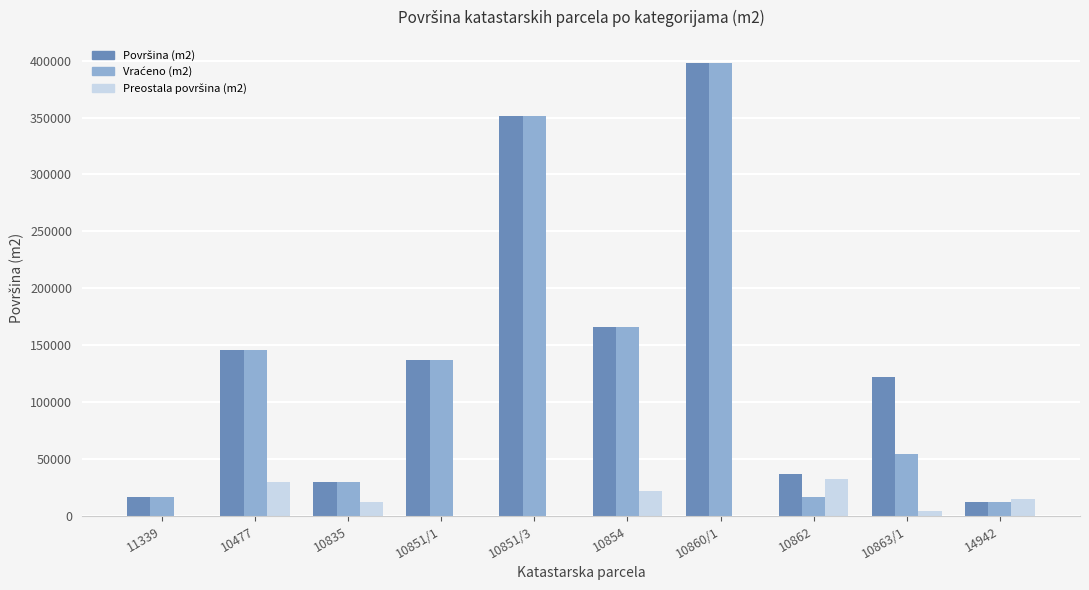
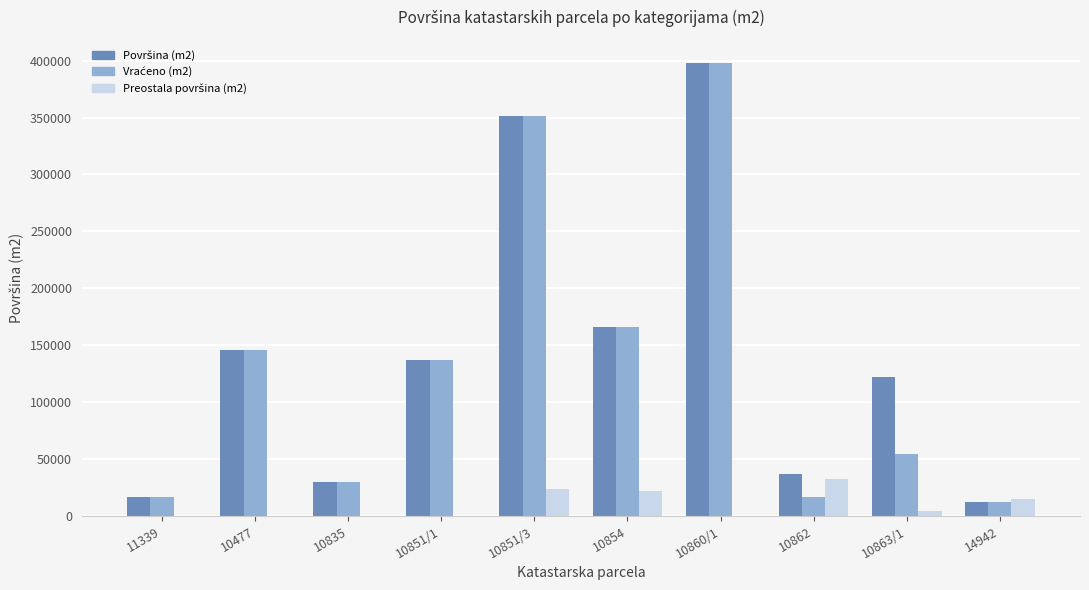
  {
    "Preostala površina (m2)": {
      "11339": 0,
-     "10477": 30000,
-     "10835": 12000,
+     "10477": 0,
+     "10835": 0,
      "10851/1": 0,
-     "10851/3": 0,
+     "10851/3": 24000,
      "10854": 22000,
      "10860/1": 0,
      "10862": 32000,
      "10863/1": 5000,
      "14942": 15000
    }
  }
